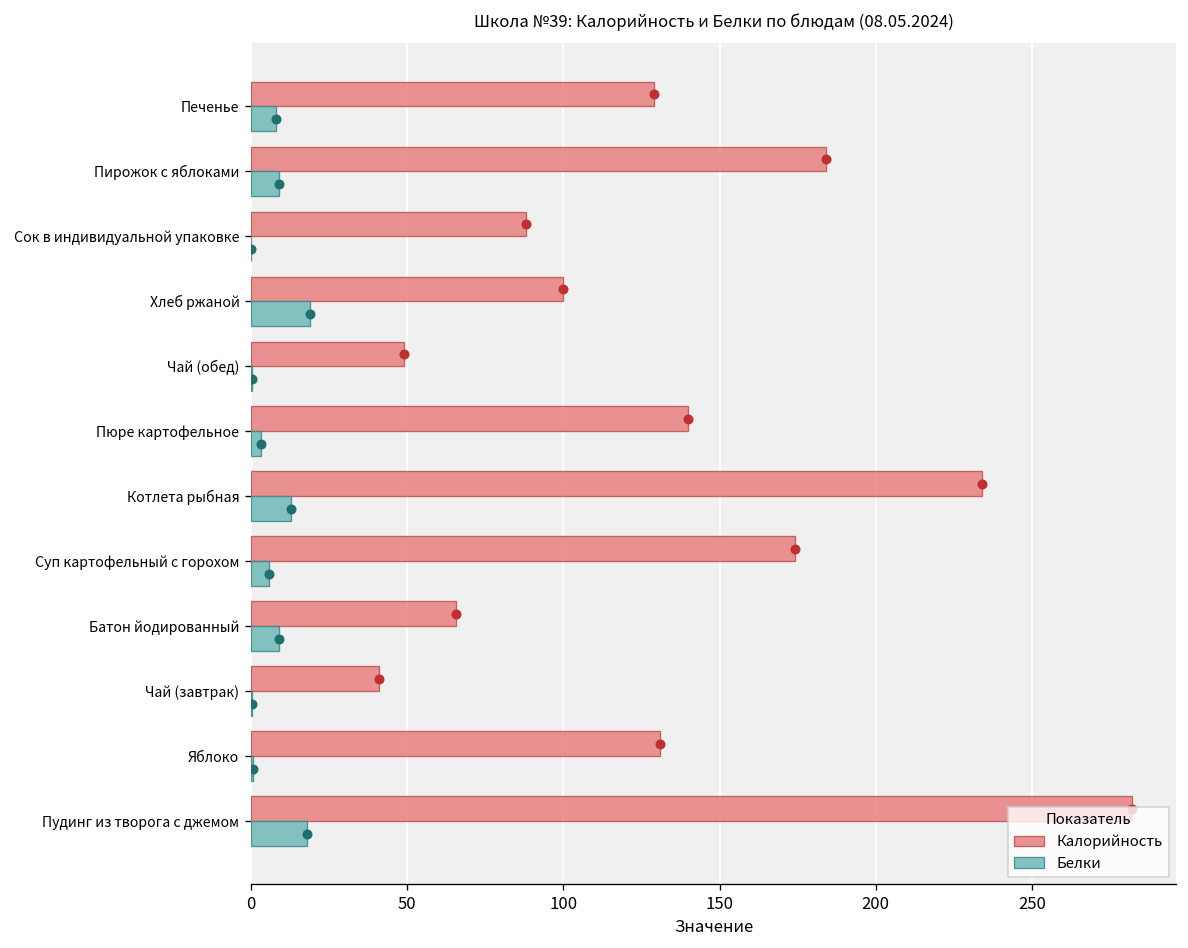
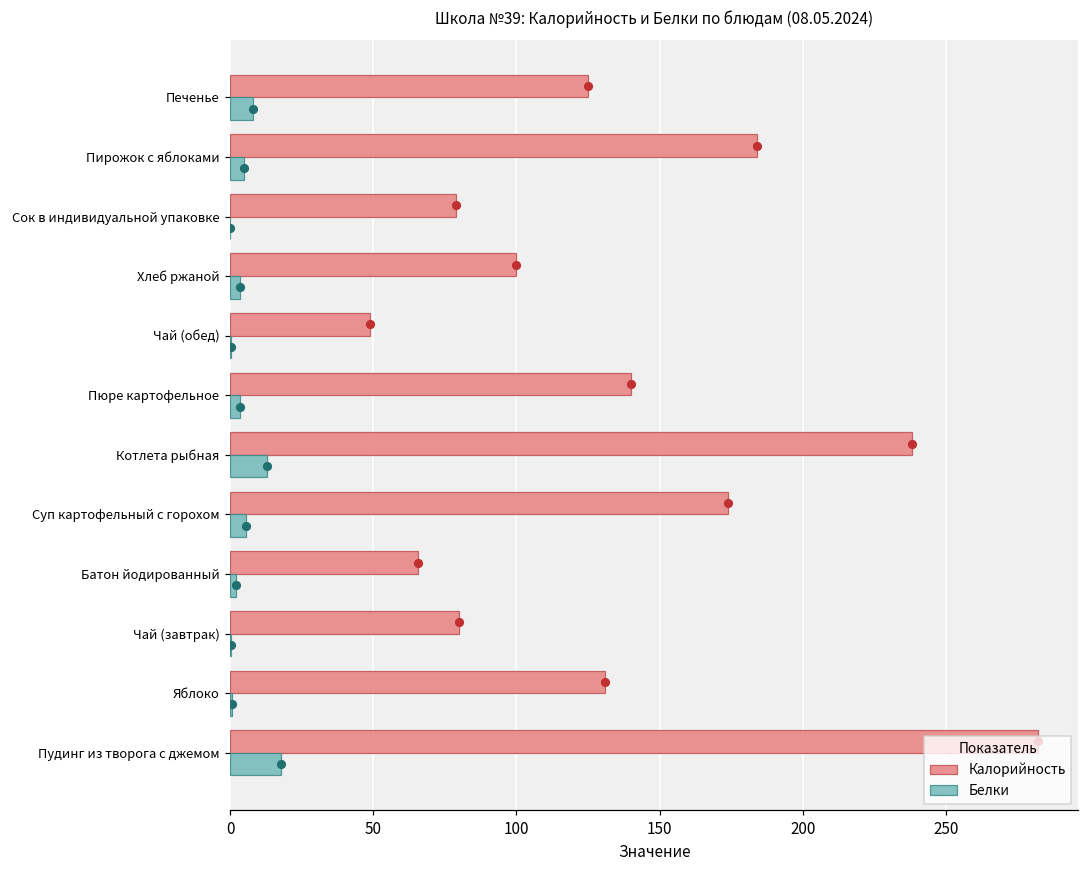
  {
    "Калорийность": {
-     "Печенье": 129,
+     "Печенье": 125,
      "Пирожок с яблоками": 184,
-     "Сок в индивидуальной упаковке": 88,
+     "Сок в индивидуальной упаковке": 79,
      "Хлеб ржаной": 100,
      "Чай (обед)": 49,
      "Пюре картофельное": 140,
-     "Котлета рыбная": 234,
+     "Котлета рыбная": 238,
      "Суп картофельный с горохом": 174,
      "Батон йодированный": 66,
-     "Чай (завтрак)": 41,
+     "Чай (завтрак)": 80,
      "Яблоко": 131
    },
    "Белки": {
      "Печенье": 8,
-     "Пирожок с яблоками": 9,
+     "Пирожок с яблоками": 5,
      "Сок в индивидуальной упаковке": 0,
-     "Хлеб ржаной": 19,
+     "Хлеб ржаной": 3,
      "Пюре картофельное": 3,
      "Котлета рыбная": 13,
      "Суп картофельный с горохом": 6,
-     "Батон йодированный": 9,
+     "Батон йодированный": 2,
      "Пудинг из творога с джемом": 18
    }
  }
